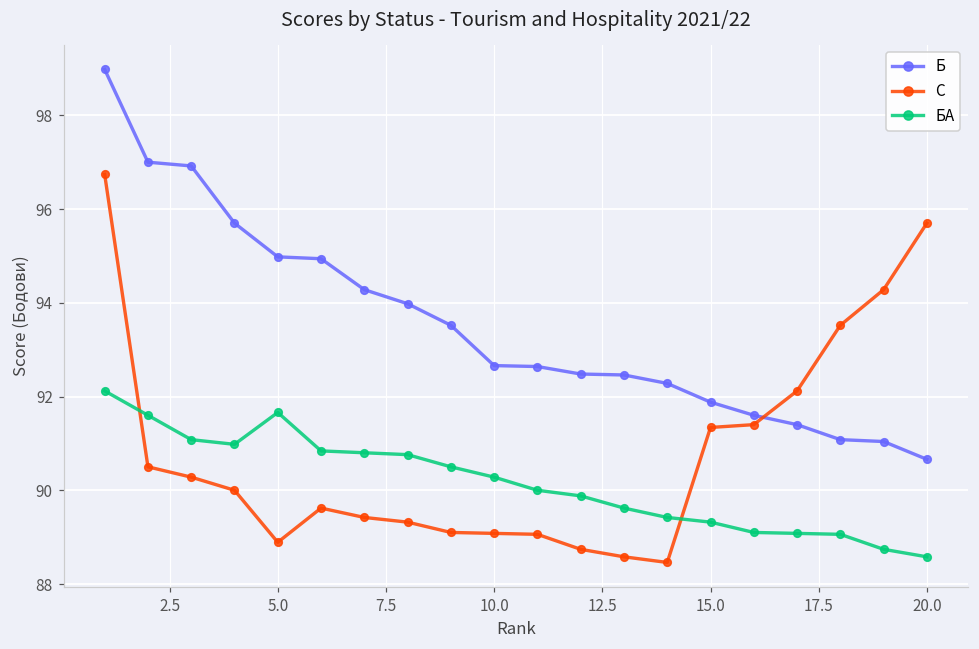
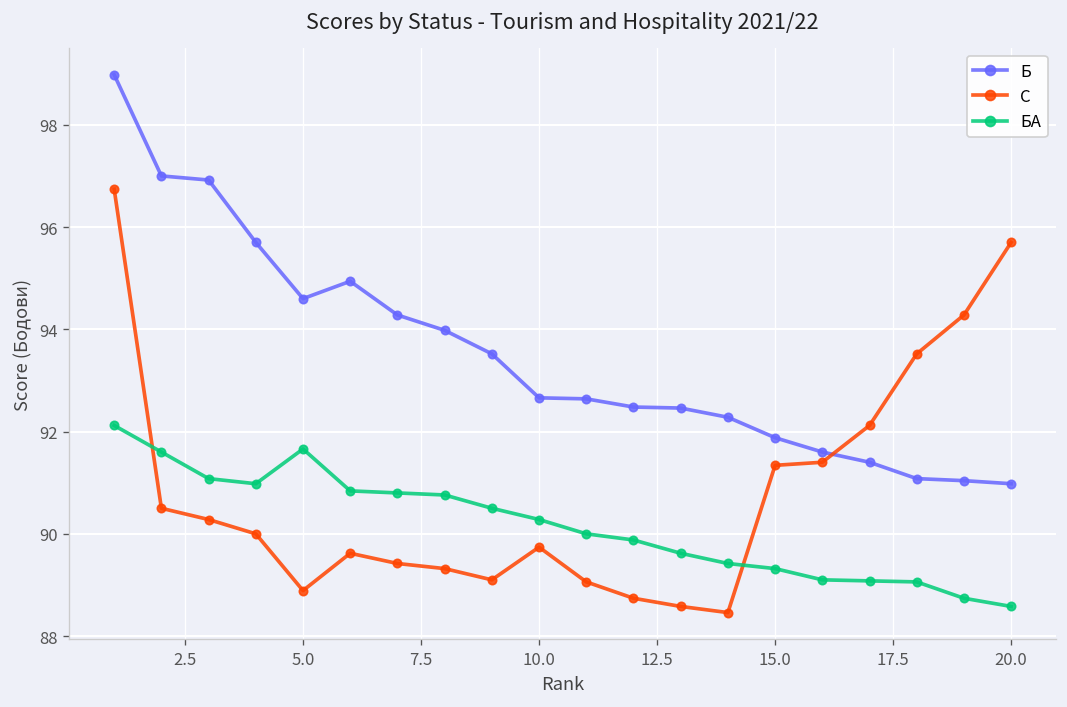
  {
    "Б": {
-     "5.0": 95.0,
+     "5.0": 94.6,
      "10.0": 92.7,
      "15.0": 91.9,
-     "20.0": 90.7
+     "20.0": 91.0
    },
    "С": {
      "5.0": 88.9,
-     "10.0": 89.1,
+     "10.0": 89.7,
      "15.0": 91.3,
      "20.0": 95.7
    },
    "БА": {
      "5.0": 91.7,
      "10.0": 90.3,
      "15.0": 89.3,
      "20.0": 88.6
    }
  }
